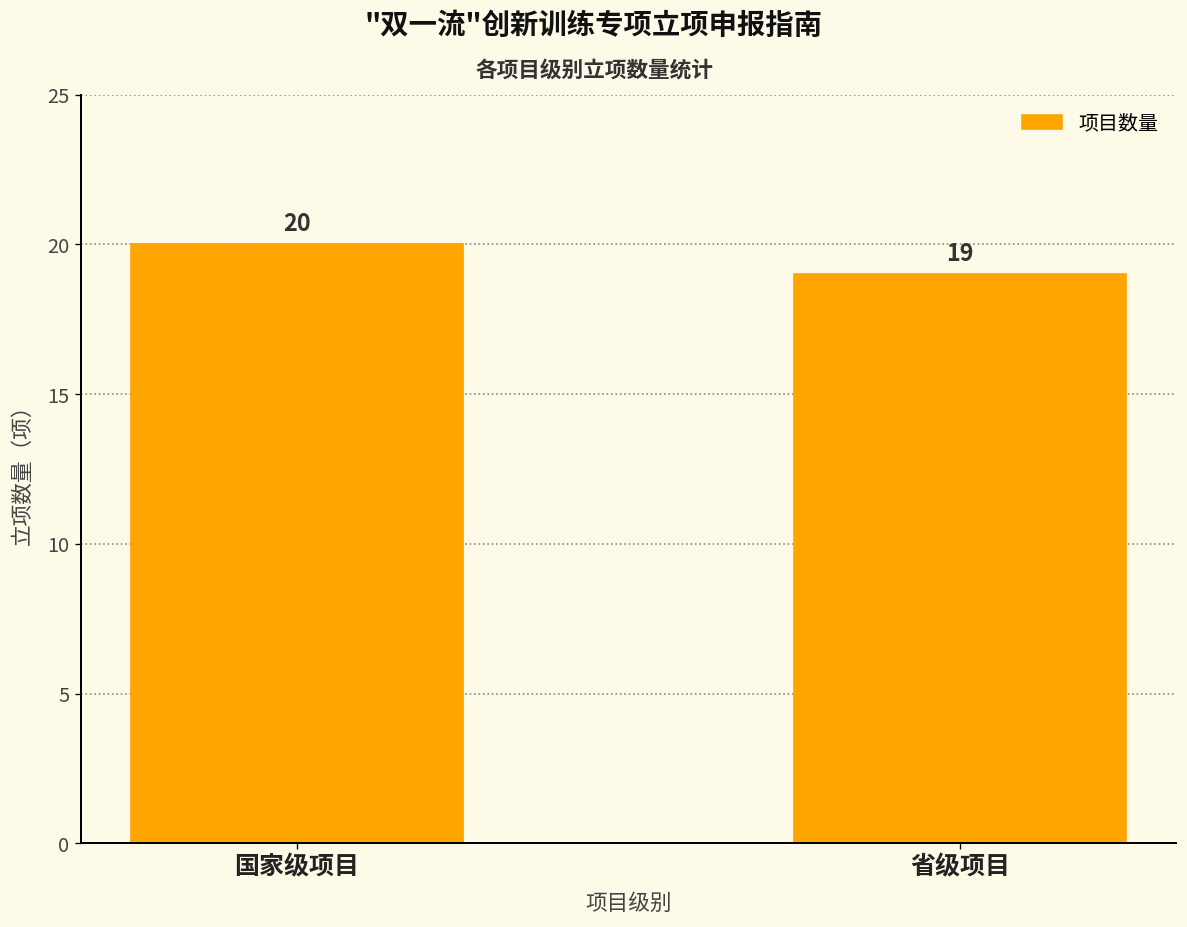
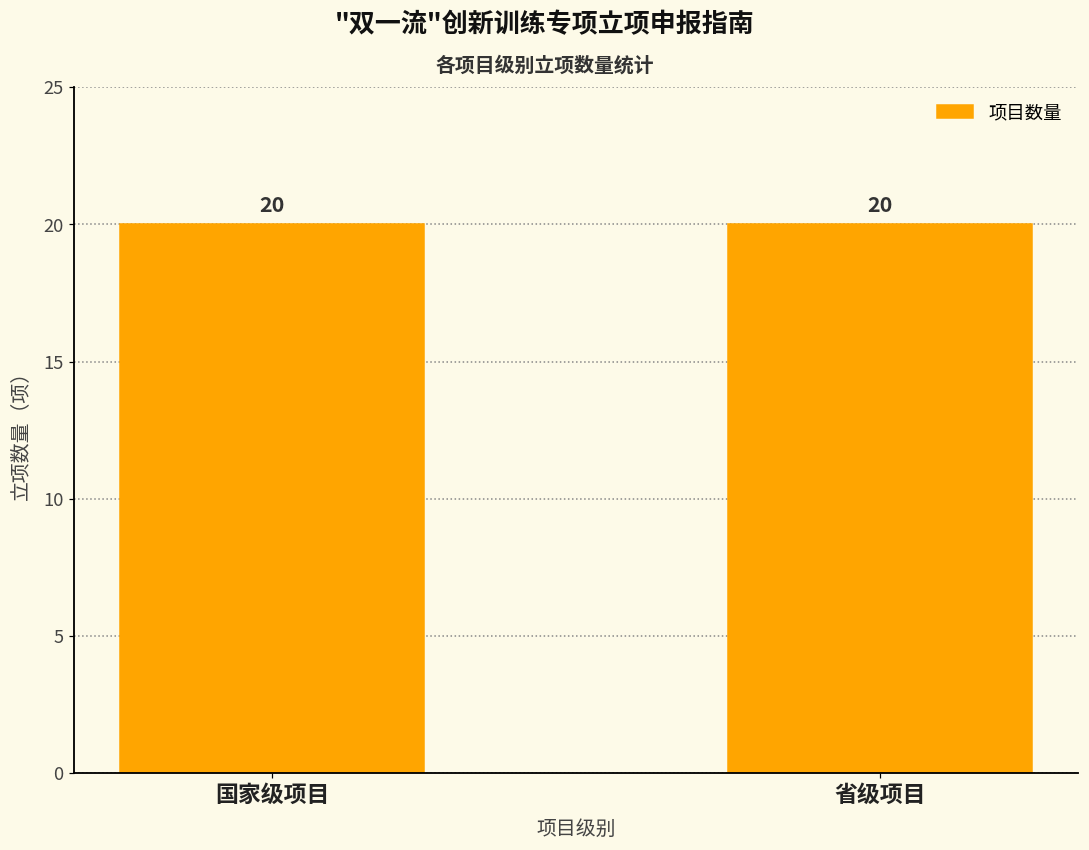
  {
    "国家级项目": 20,
-   "省级项目": 19
+   "省级项目": 20
  }
